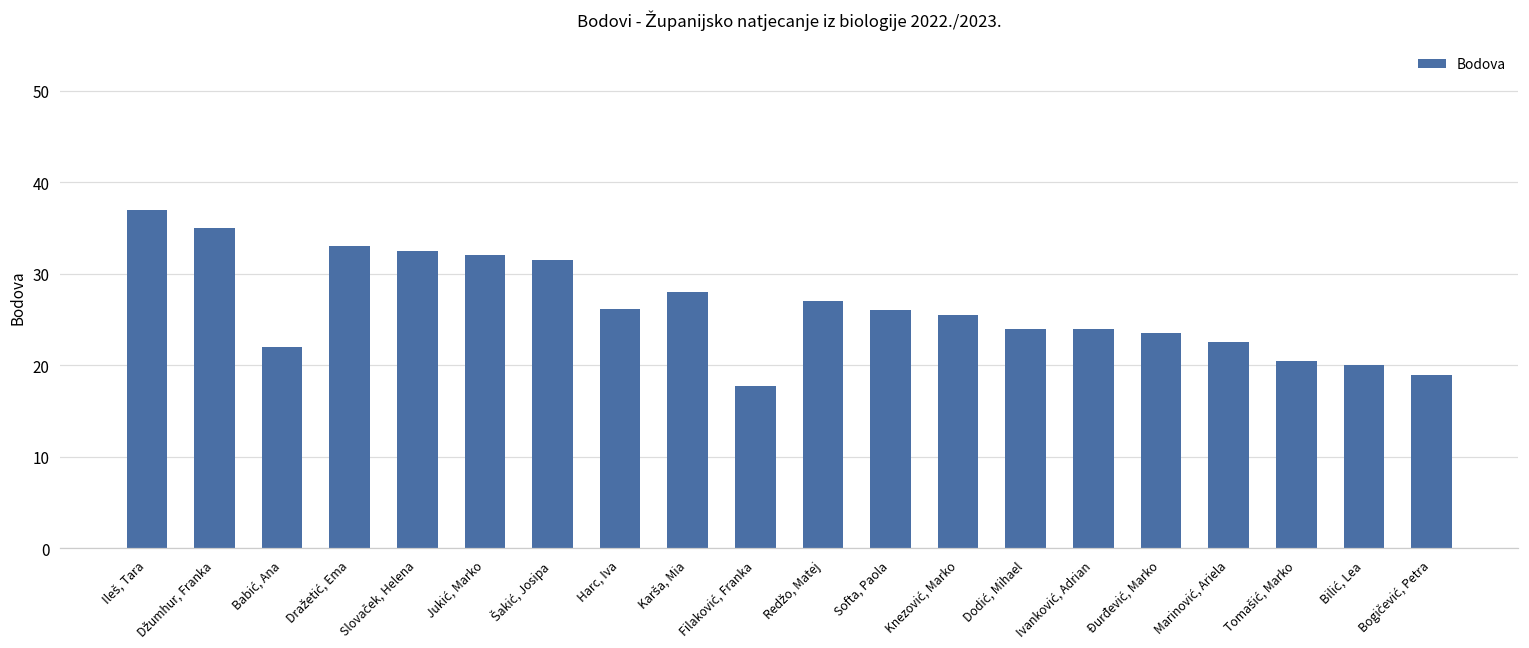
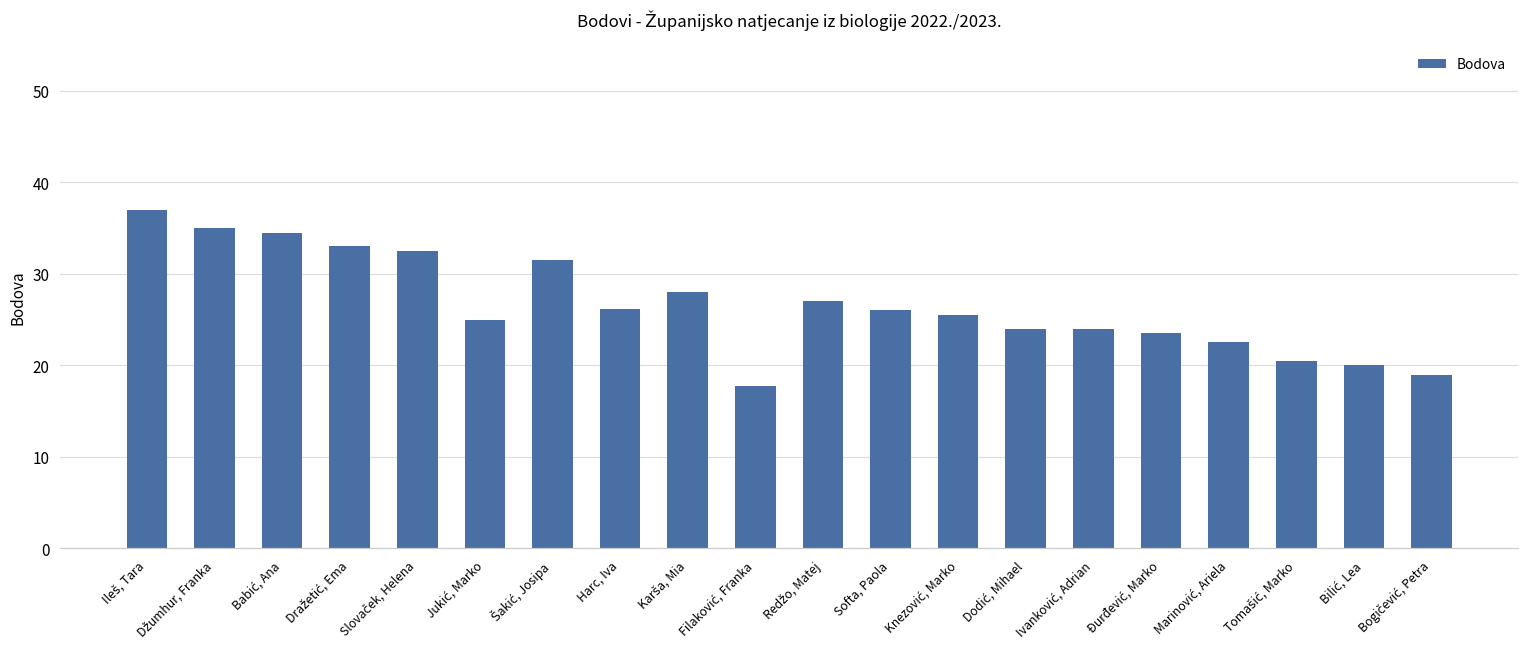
  {
    "Ileš, Tara": 37,
    "Džumhur, Franka": 35,
-   "Babić, Ana": 22,
+   "Babić, Ana": 35,
    "Dražetić, Ema": 33,
    "Slovaček, Helena": 33,
-   "Jukić, Marko": 32,
+   "Jukić, Marko": 25,
    "Šakić, Josipa": 32,
    "Harc, Iva": 26,
    "Karša, Mia": 28,
    "Filaković, Franka": 18,
    "Redžo, Matej": 27,
    "Softa, Paola": 26,
    "Knezović, Marko": 26,
    "Dodić, Mihael": 24,
    "Ivanković, Adrian": 24,
    "Đurđević, Marko": 24,
    "Marinović, Ariela": 23,
    "Tomašić, Marko": 21,
    "Bilić, Lea": 20,
    "Bogičević, Petra": 19
  }
